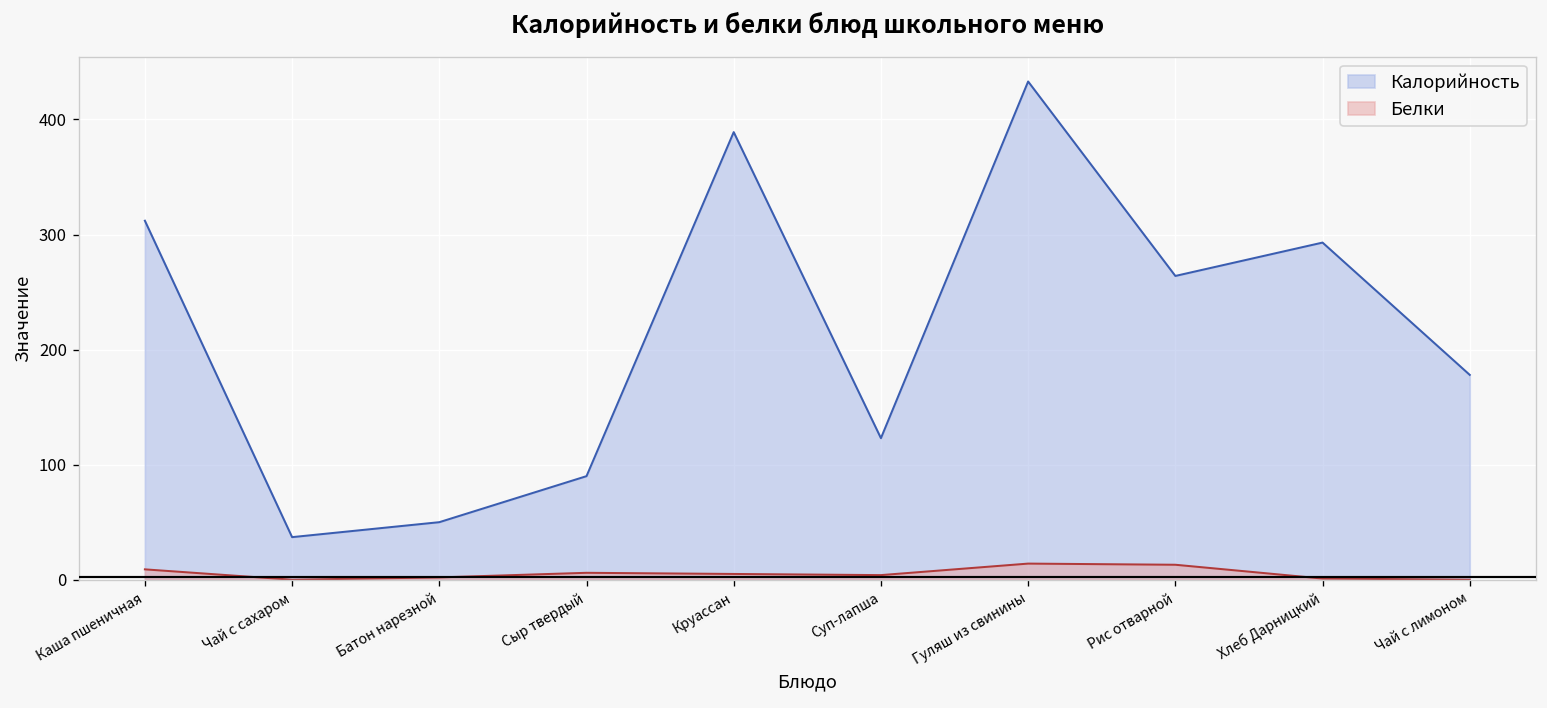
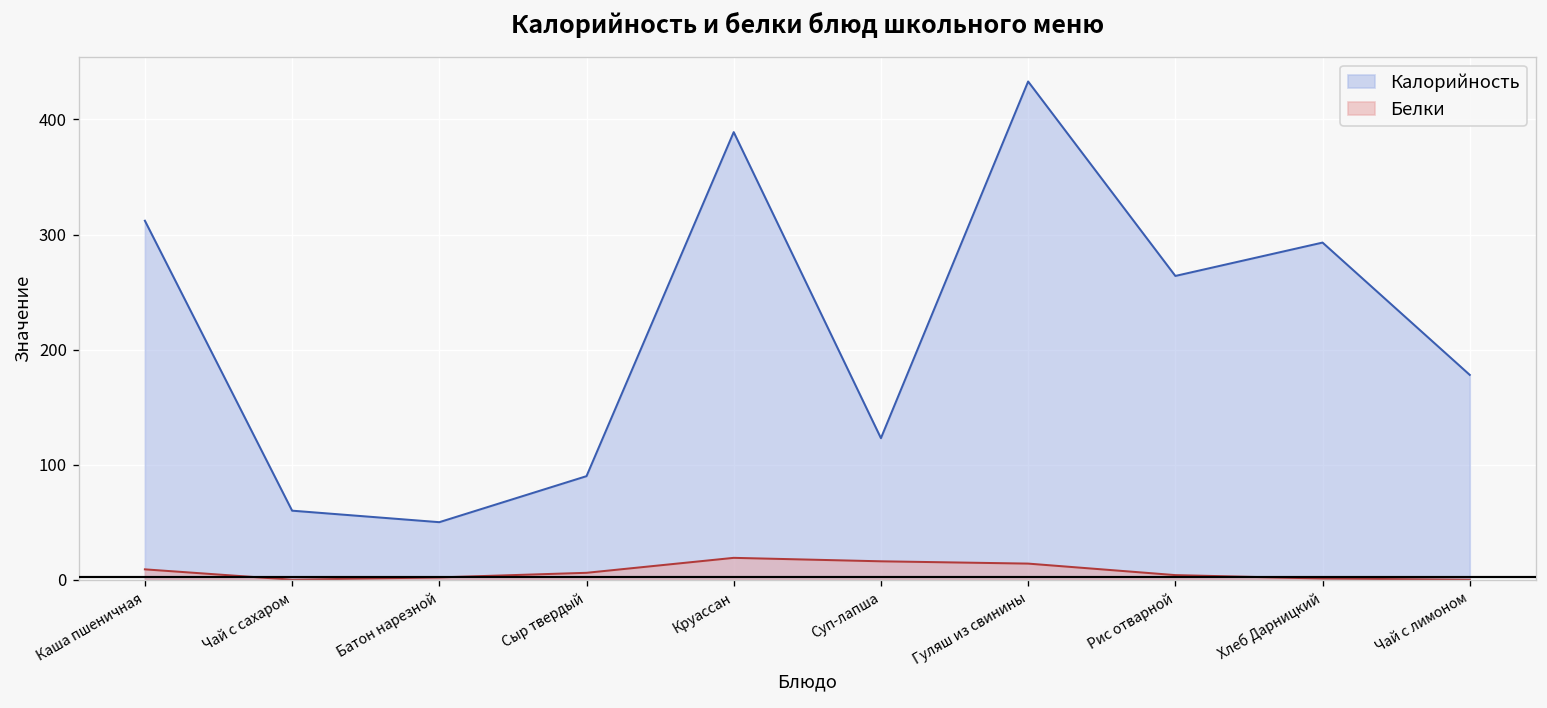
  {
    "Калорийность": {
      "Каша пшеничная": 310,
-     "Чай с сахаром": 40,
+     "Чай с сахаром": 60,
      "Батон нарезной": 50,
      "Сыр твердый": 90,
      "Круассан": 390,
      "Суп-лапша": 120,
      "Гуляш из свинины": 430,
      "Рис отварной": 260,
      "Хлеб Дарницкий": 290,
      "Чай с лимоном": 180
    },
    "Белки": {
      "Каша пшеничная": 10,
      "Чай с сахаром": 0,
      "Батон нарезной": 0,
      "Сыр твердый": 10,
-     "Круассан": 10,
-     "Суп-лапша": 0,
+     "Круассан": 20,
+     "Суп-лапша": 20,
      "Гуляш из свинины": 10,
-     "Рис отварной": 10,
+     "Рис отварной": 0,
      "Хлеб Дарницкий": 0,
      "Чай с лимоном": 0
    }
  }
